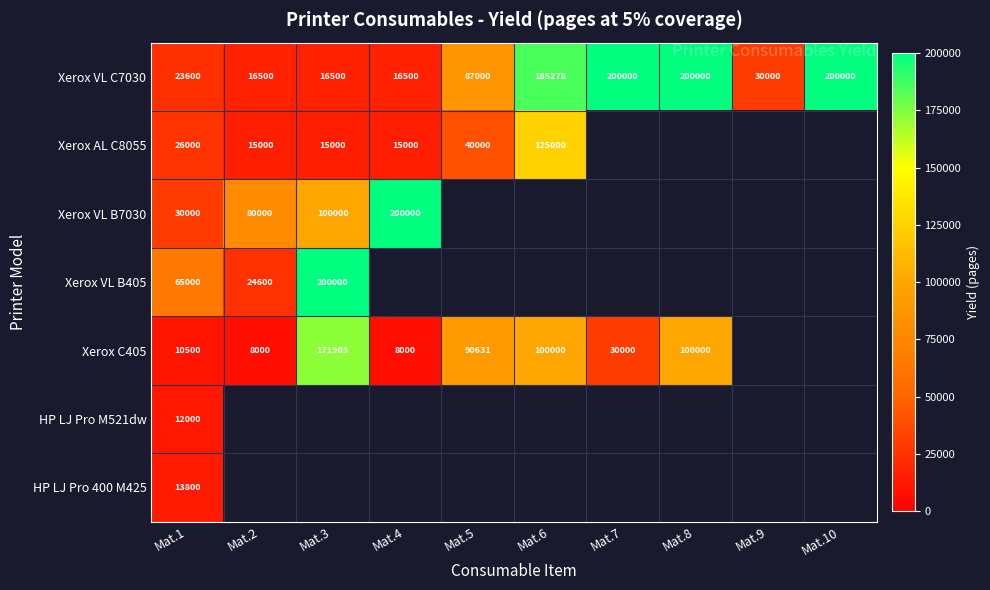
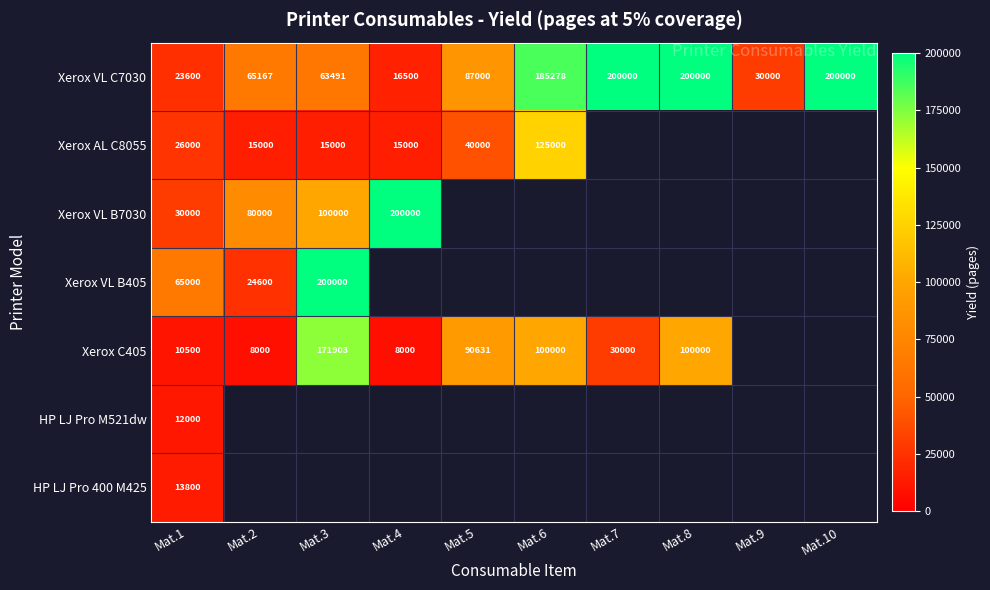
  {
    "Xerox VL C7030": {
      "Mat.1": 23600,
-     "Mat.2": 16500,
-     "Mat.3": 16500,
+     "Mat.2": 65167,
+     "Mat.3": 63491,
      "Mat.4": 16500,
      "Mat.5": 87000,
      "Mat.6": 185278,
      "Mat.7": 200000,
      "Mat.8": 200000,
      "Mat.10": 200000
    },
    "Xerox AL C8055": {
      "Mat.1": 26000,
      "Mat.2": 15000,
      "Mat.3": 15000,
      "Mat.4": 15000,
      "Mat.5": 40000,
      "Mat.6": 125000
    },
    "Xerox VL B7030": {
      "Mat.1": 30000,
      "Mat.2": 80000,
      "Mat.3": 100000,
      "Mat.4": 200000
    },
    "Xerox VL B405": {
      "Mat.1": 65000,
      "Mat.2": 24600,
      "Mat.3": 200000
    },
    "Xerox C405": {
      "Mat.1": 10500,
      "Mat.2": 8000,
      "Mat.3": 171903,
      "Mat.4": 8000,
      "Mat.5": 90631,
      "Mat.6": 100000,
      "Mat.7": 30000,
      "Mat.8": 100000
    },
    "HP LJ Pro M521dw": {
      "Mat.1": 12000
    },
    "HP LJ Pro 400 M425": {
      "Mat.1": 13800
    }
  }
